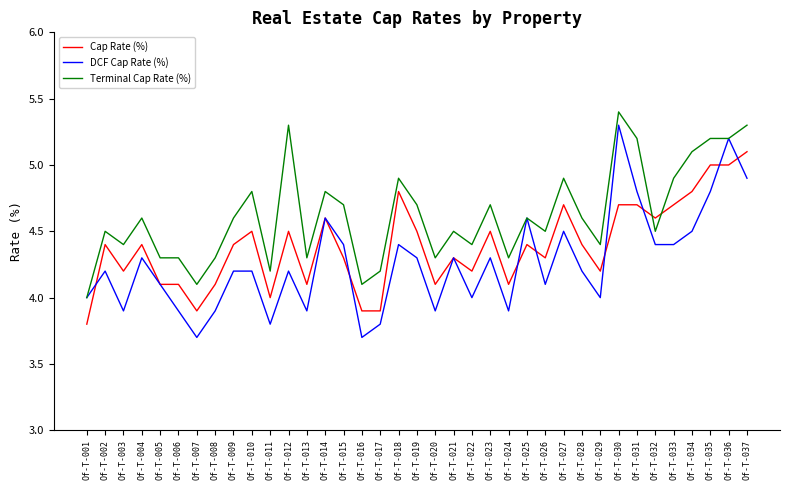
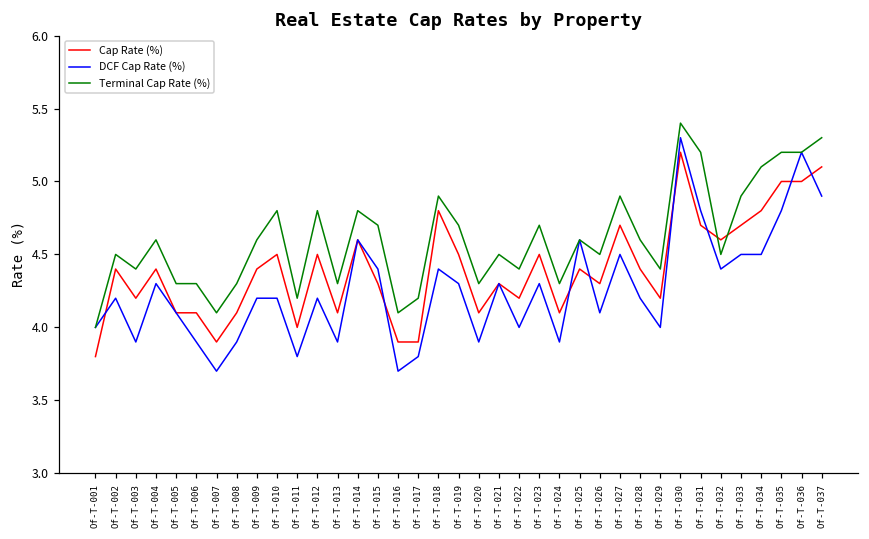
  {
    "Cap Rate (%)": {
      "Of-T-001": 3.8,
      "Of-T-002": 4.4,
      "Of-T-003": 4.2,
      "Of-T-004": 4.4,
      "Of-T-006": 4.1,
      "Of-T-007": 3.9,
      "Of-T-008": 4.1,
      "Of-T-009": 4.4,
      "Of-T-010": 4.5,
      "Of-T-011": 4.0,
      "Of-T-012": 4.5,
      "Of-T-013": 4.1,
      "Of-T-015": 4.3,
      "Of-T-016": 3.9,
      "Of-T-017": 3.9,
      "Of-T-018": 4.8,
      "Of-T-019": 4.5,
      "Of-T-020": 4.1,
      "Of-T-022": 4.2,
      "Of-T-023": 4.5,
      "Of-T-024": 4.1,
      "Of-T-025": 4.4,
      "Of-T-026": 4.3,
      "Of-T-027": 4.7,
      "Of-T-028": 4.4,
      "Of-T-029": 4.2,
-     "Of-T-030": 4.7,
+     "Of-T-030": 5.2,
      "Of-T-031": 4.7,
      "Of-T-032": 4.6,
      "Of-T-033": 4.7,
      "Of-T-034": 4.8,
      "Of-T-035": 5.0,
      "Of-T-036": 5.0,
      "Of-T-037": 5.1
    },
    "DCF Cap Rate (%)": {
      "Of-T-002": 4.2,
      "Of-T-003": 3.9,
      "Of-T-004": 4.3,
      "Of-T-006": 3.9,
      "Of-T-007": 3.7,
      "Of-T-008": 3.9,
      "Of-T-009": 4.2,
      "Of-T-010": 4.2,
      "Of-T-011": 3.8,
      "Of-T-012": 4.2,
      "Of-T-013": 3.9,
      "Of-T-015": 4.4,
      "Of-T-016": 3.7,
      "Of-T-017": 3.8,
      "Of-T-018": 4.4,
      "Of-T-019": 4.3,
      "Of-T-020": 3.9,
      "Of-T-022": 4.0,
      "Of-T-023": 4.3,
      "Of-T-024": 3.9,
      "Of-T-026": 4.1,
      "Of-T-027": 4.5,
      "Of-T-028": 4.2,
      "Of-T-029": 4.0,
      "Of-T-030": 5.3,
      "Of-T-031": 4.8,
      "Of-T-032": 4.4,
-     "Of-T-033": 4.4,
+     "Of-T-033": 4.5,
      "Of-T-034": 4.5,
      "Of-T-035": 4.8,
      "Of-T-037": 4.9
    },
    "Terminal Cap Rate (%)": {
      "Of-T-002": 4.5,
      "Of-T-003": 4.4,
      "Of-T-004": 4.6,
      "Of-T-005": 4.3,
      "Of-T-006": 4.3,
      "Of-T-007": 4.1,
      "Of-T-008": 4.3,
      "Of-T-009": 4.6,
      "Of-T-010": 4.8,
      "Of-T-011": 4.2,
-     "Of-T-012": 5.3,
+     "Of-T-012": 4.8,
      "Of-T-013": 4.3,
      "Of-T-014": 4.8,
      "Of-T-015": 4.7,
      "Of-T-016": 4.1,
      "Of-T-017": 4.2,
      "Of-T-018": 4.9,
      "Of-T-019": 4.7,
      "Of-T-020": 4.3,
      "Of-T-021": 4.5,
      "Of-T-022": 4.4,
      "Of-T-023": 4.7,
      "Of-T-024": 4.3,
      "Of-T-026": 4.5,
      "Of-T-027": 4.9,
      "Of-T-028": 4.6,
      "Of-T-029": 4.4,
      "Of-T-030": 5.4,
      "Of-T-031": 5.2,
      "Of-T-032": 4.5,
      "Of-T-033": 4.9,
      "Of-T-034": 5.1,
      "Of-T-035": 5.2,
      "Of-T-037": 5.3
    }
  }
